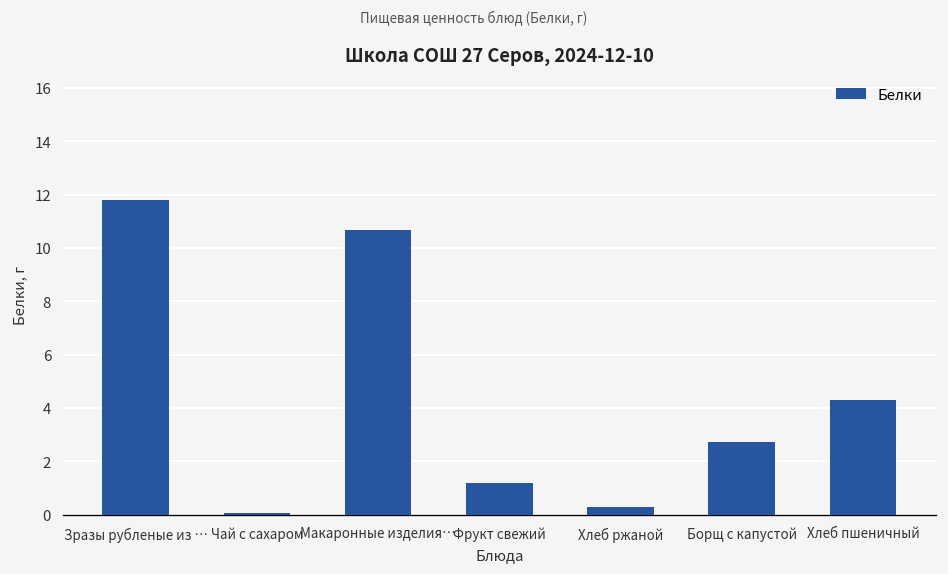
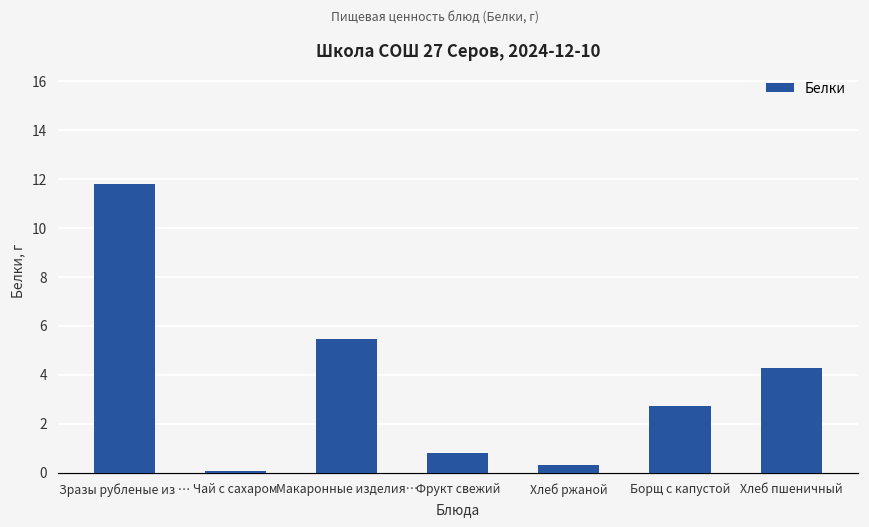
  {
    "Зразы рубленые из …": 11.8,
-   "Макаронные изделия…": 10.7,
-   "Фрукт свежий": 1.2,
+   "Макаронные изделия…": 5.5,
+   "Фрукт свежий": 0.8,
    "Хлеб ржаной": 0.3,
    "Борщ с капустой": 2.7,
    "Хлеб пшеничный": 4.3
  }
